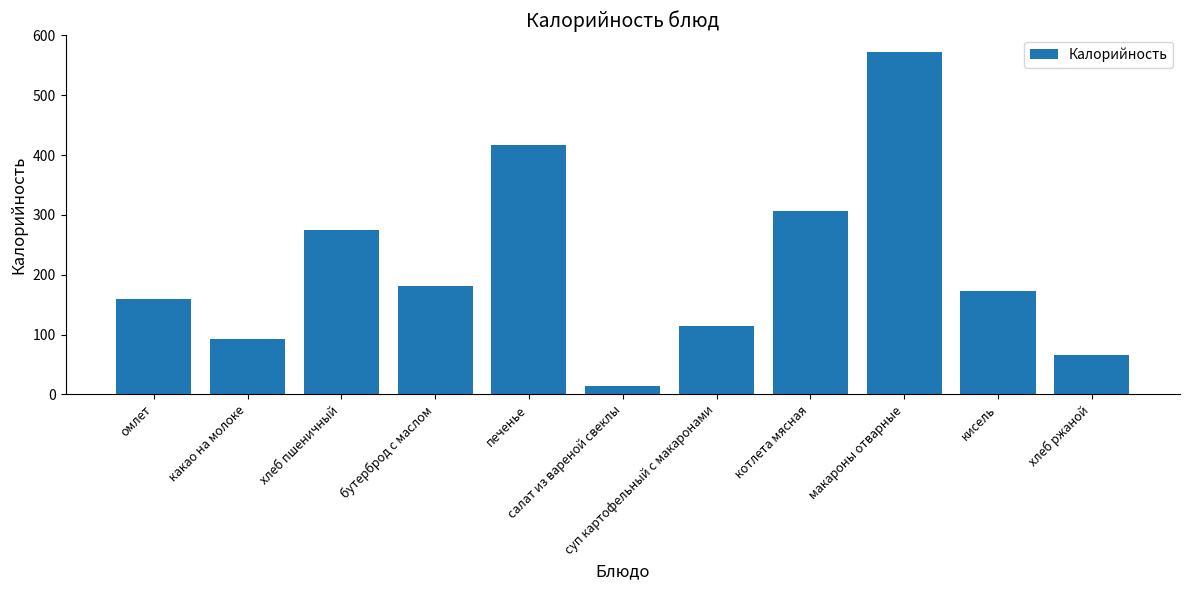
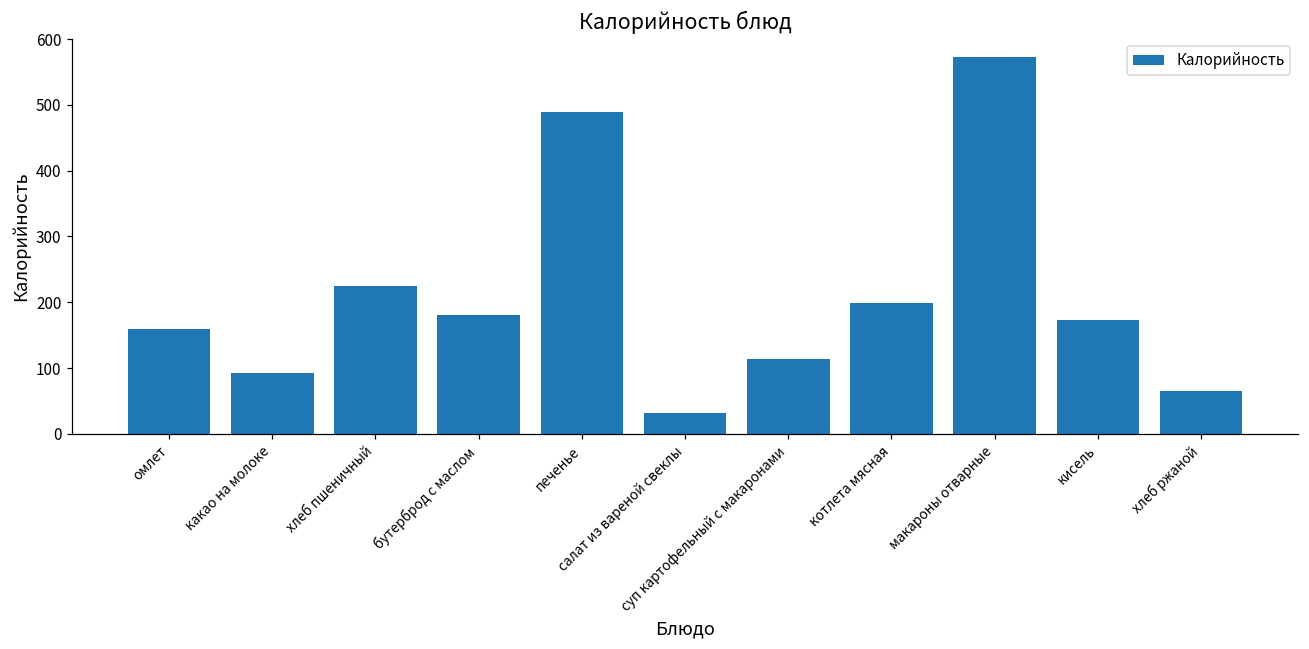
  {
    "омлет": 160,
    "какао на молоке": 90,
-   "хлеб пшеничный": 270,
+   "хлеб пшеничный": 220,
    "бутерброд с маслом": 180,
-   "печенье": 420,
-   "салат из вареной свеклы": 10,
+   "печенье": 490,
+   "салат из вареной свеклы": 30,
    "суп картофельный с макаронами": 110,
-   "котлета мясная": 310,
+   "котлета мясная": 200,
    "макароны отварные": 570,
    "кисель": 170,
    "хлеб ржаной": 70
  }
